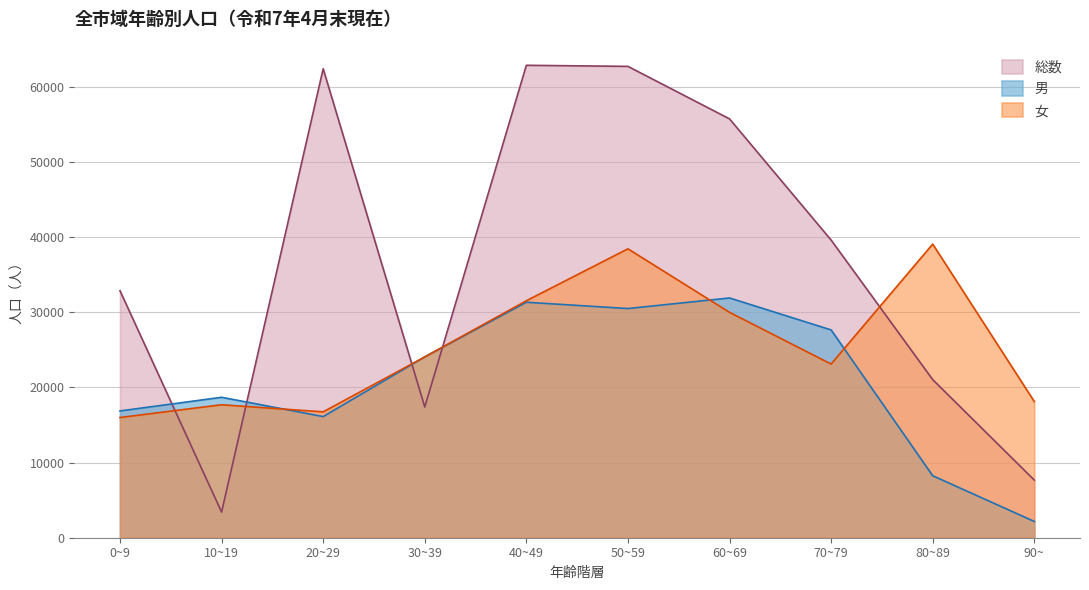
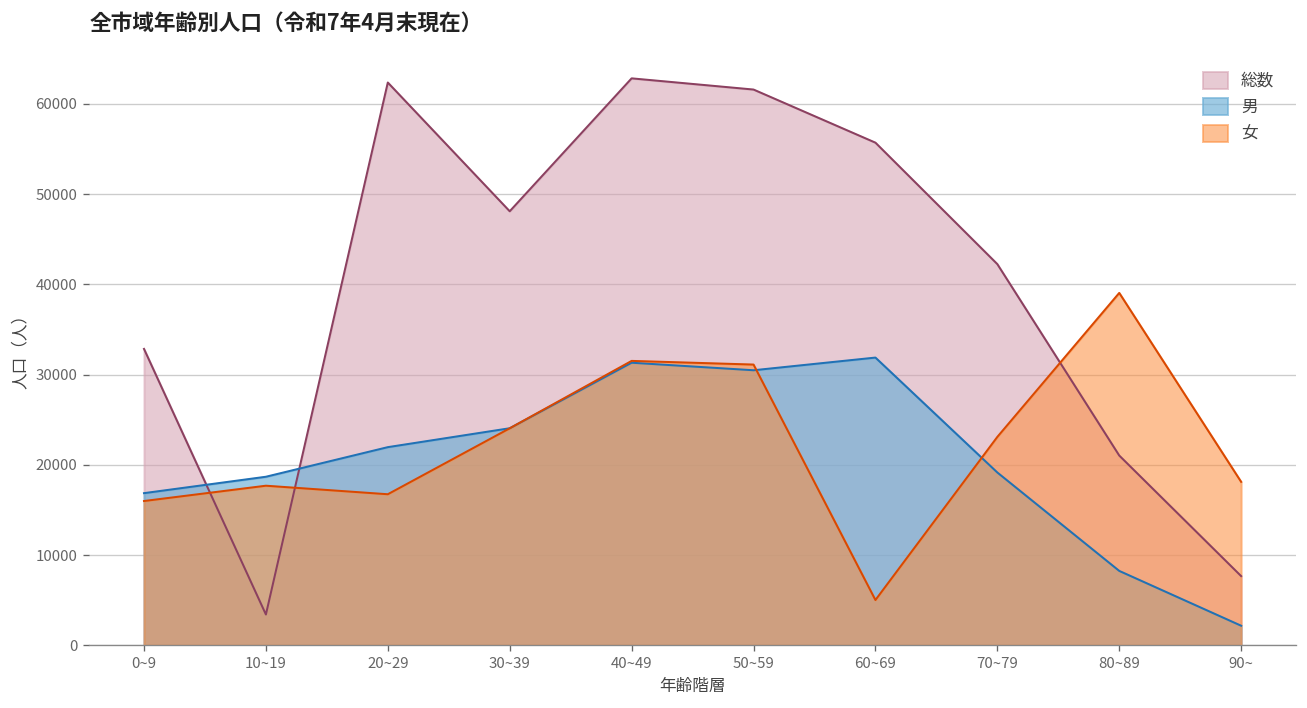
  {
    "総数": {
      "0~9": 33000,
      "10~19": 3000,
      "20~29": 62000,
-     "30~39": 17000,
+     "30~39": 48000,
      "40~49": 63000,
-     "50~59": 63000,
+     "50~59": 62000,
      "60~69": 56000,
-     "70~79": 40000,
+     "70~79": 42000,
      "80~89": 21000,
      "90~": 8000
    },
    "男": {
      "0~9": 17000,
      "10~19": 19000,
-     "20~29": 16000,
+     "20~29": 22000,
      "50~59": 30000,
      "60~69": 32000,
-     "70~79": 28000,
+     "70~79": 19000,
      "80~89": 8000,
      "90~": 2000
    },
    "女": {
      "0~9": 16000,
      "10~19": 18000,
      "20~29": 17000,
-     "50~59": 38000,
-     "60~69": 30000,
+     "50~59": 31000,
+     "60~69": 5000,
      "70~79": 23000,
      "80~89": 39000,
      "90~": 18000
    }
  }
